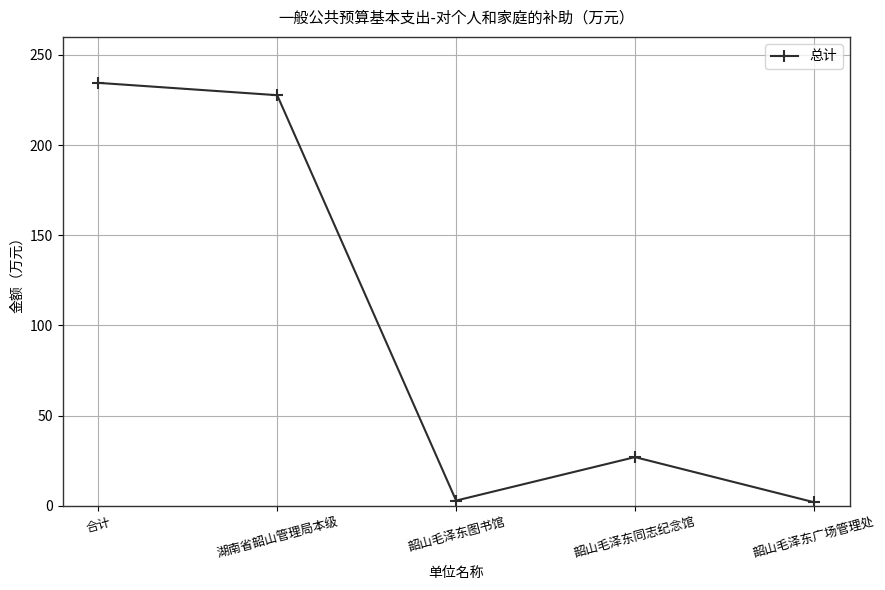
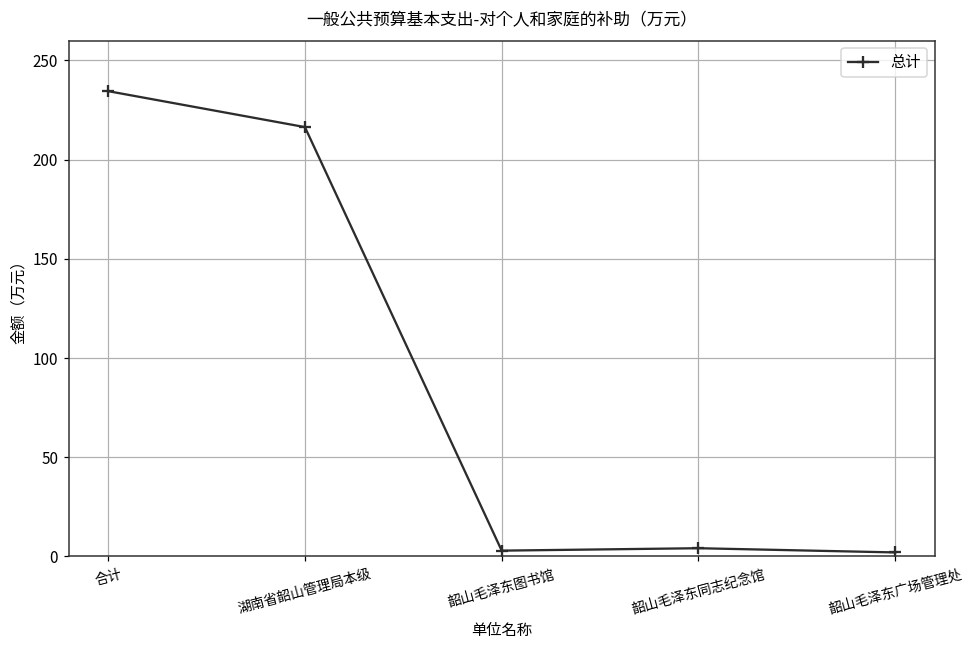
  {
    "合计": 235,
-   "湖南省韶山管理局本级": 228,
+   "湖南省韶山管理局本级": 216,
    "韶山毛泽东图书馆": 3,
-   "韶山毛泽东同志纪念馆": 27,
+   "韶山毛泽东同志纪念馆": 4,
    "韶山毛泽东广场管理处": 2
  }
